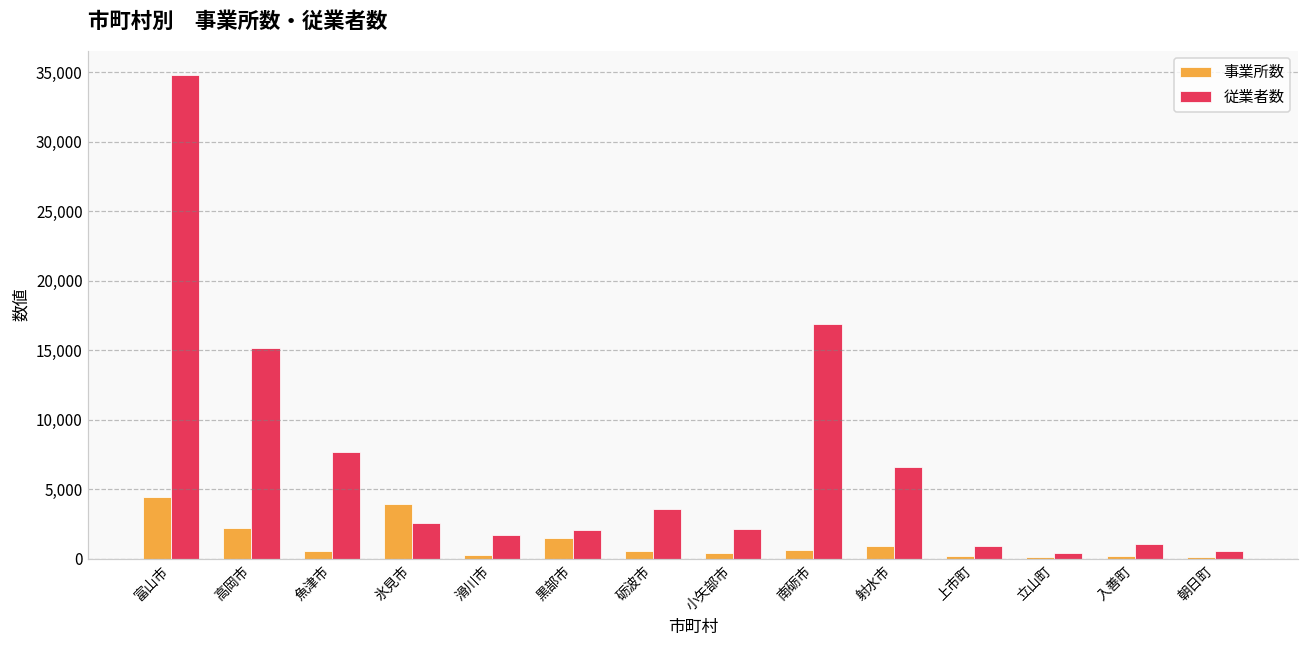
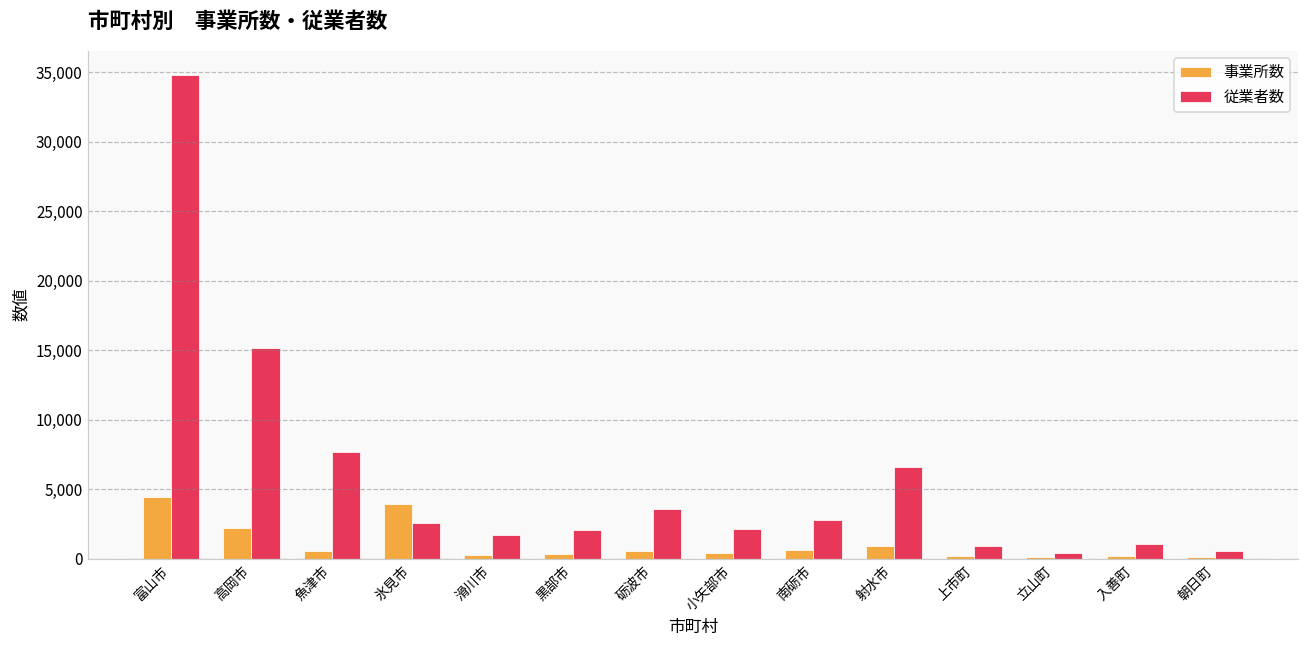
  {
    "事業所数": {
      "富山市": "4,500",
      "高岡市": "2,200",
      "魚津市": "500",
      "氷見市": "4,000",
      "滑川市": "300",
-     "黒部市": "1,500",
+     "黒部市": "300",
      "砺波市": "500",
      "小矢部市": "400",
      "南砺市": "700",
      "射水市": "900",
      "入善町": "200"
    },
    "従業者数": {
      "富山市": "34,800",
      "高岡市": "15,200",
      "魚津市": "7,700",
      "氷見市": "2,600",
      "滑川市": "1,700",
      "黒部市": "2,100",
      "砺波市": "3,600",
      "小矢部市": "2,200",
-     "南砺市": "16,900",
+     "南砺市": "2,800",
      "射水市": "6,600",
      "上市町": "900",
      "立山町": "400",
      "入善町": "1,100",
      "朝日町": "600"
    }
  }
